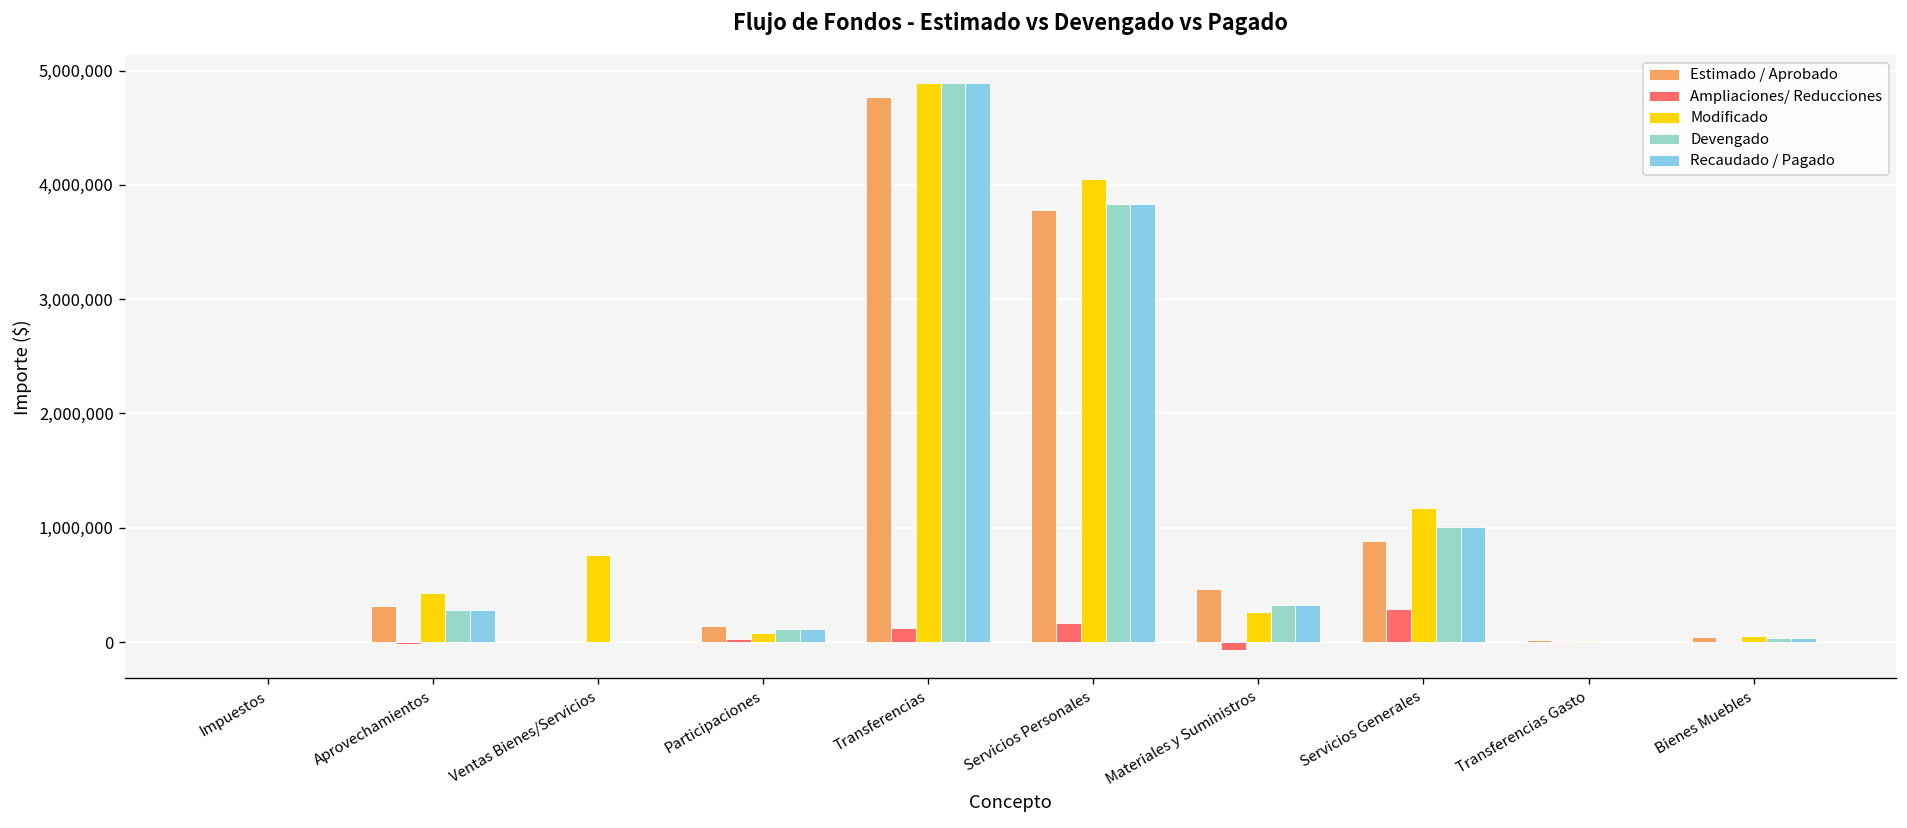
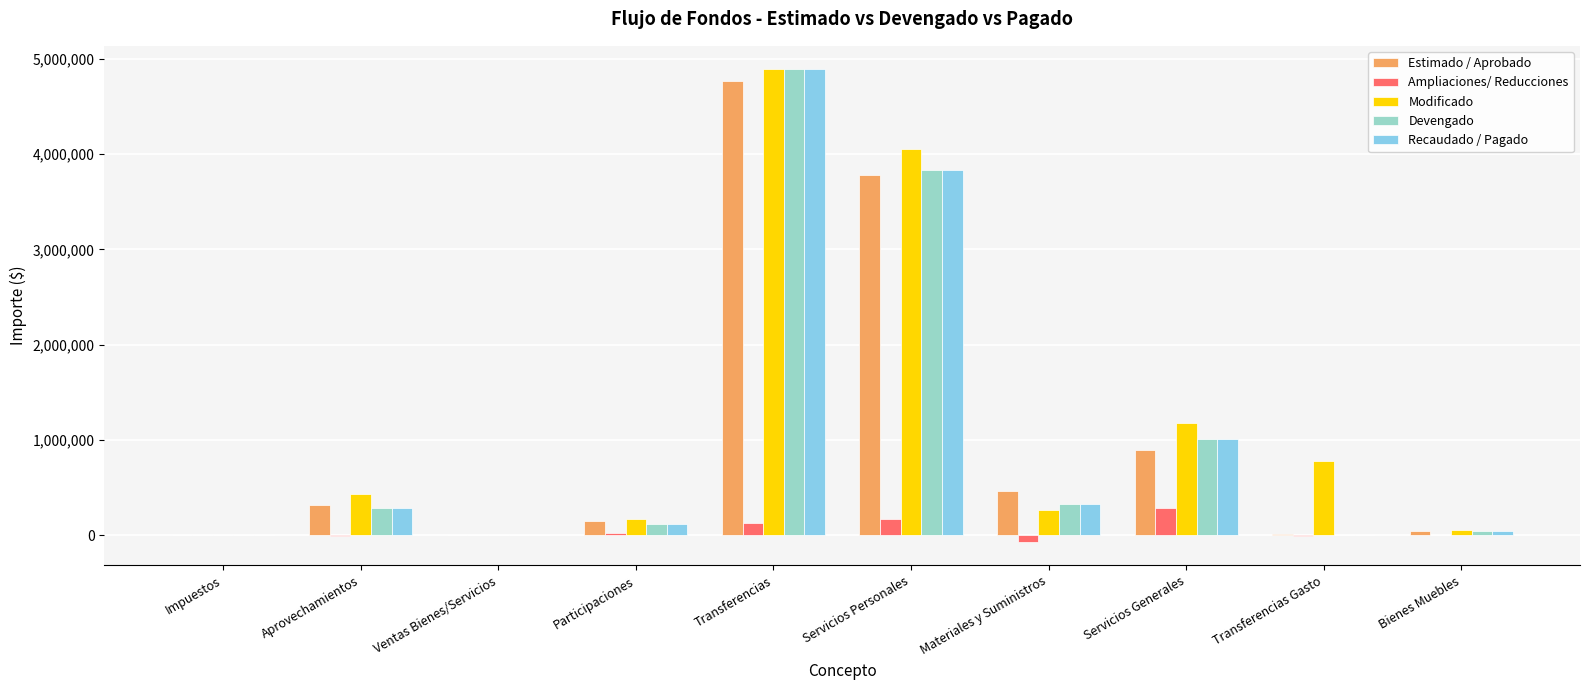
  {
    "Modificado": {
      "Impuestos": "0",
      "Aprovechamientos": "400,000",
-     "Ventas Bienes/Servicios": "800,000",
-     "Participaciones": "100,000",
+     "Ventas Bienes/Servicios": "0",
+     "Participaciones": "200,000",
      "Transferencias": "4,900,000",
      "Servicios Personales": "4,100,000",
      "Materiales y Suministros": "300,000",
      "Servicios Generales": "1,200,000",
-     "Transferencias Gasto": "0",
+     "Transferencias Gasto": "800,000",
      "Bienes Muebles": "100,000"
    }
  }
